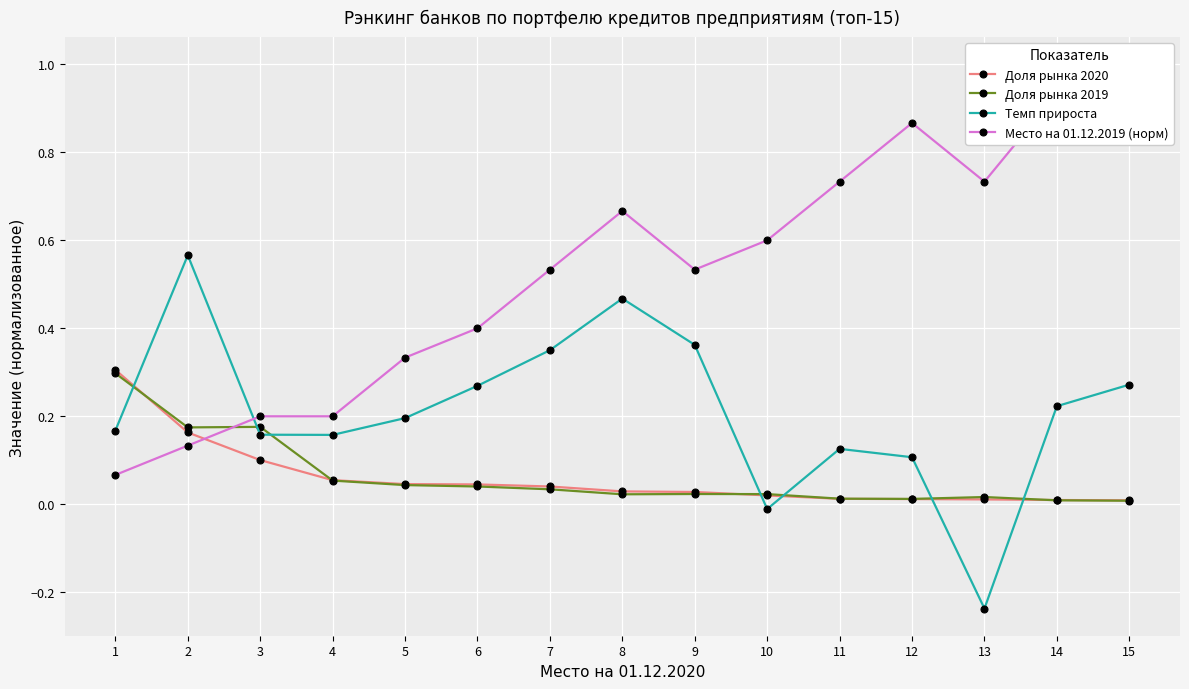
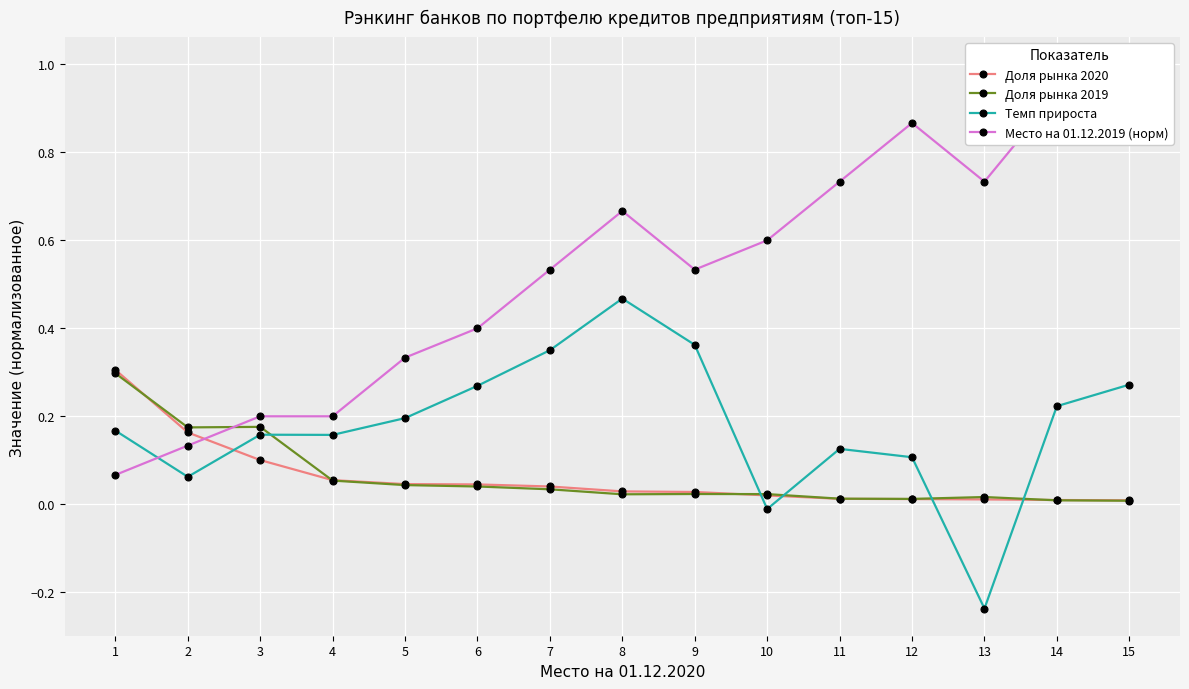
  {
    "Доля рынка 2020": {
      "1": 0.31,
      "2": 0.16,
      "3": 0.10,
      "7": 0.04,
      "8": 0.03
    },
    "Доля рынка 2019": {
      "1": 0.30,
      "2": 0.17,
      "3": 0.18,
      "7": 0.03,
      "8": 0.02
    },
    "Темп прироста": {
      "1": 0.17,
-     "2": 0.57,
+     "2": 0.06,
      "3": 0.16,
      "4": 0.16,
      "5": 0.20,
      "6": 0.27,
      "7": 0.35,
      "8": 0.47,
      "9": 0.36,
      "10": -0.01,
      "11": 0.13,
      "12": 0.11,
      "13": -0.24,
      "14": 0.22,
      "15": 0.27
    },
    "Место на 01.12.2019 (норм)": {
      "1": 0.07,
      "2": 0.13,
      "3": 0.20,
      "4": 0.20,
      "5": 0.33,
      "6": 0.40,
      "7": 0.53,
      "8": 0.67,
      "9": 0.53,
      "10": 0.60,
      "11": 0.73,
      "12": 0.87,
      "13": 0.73
    }
  }
